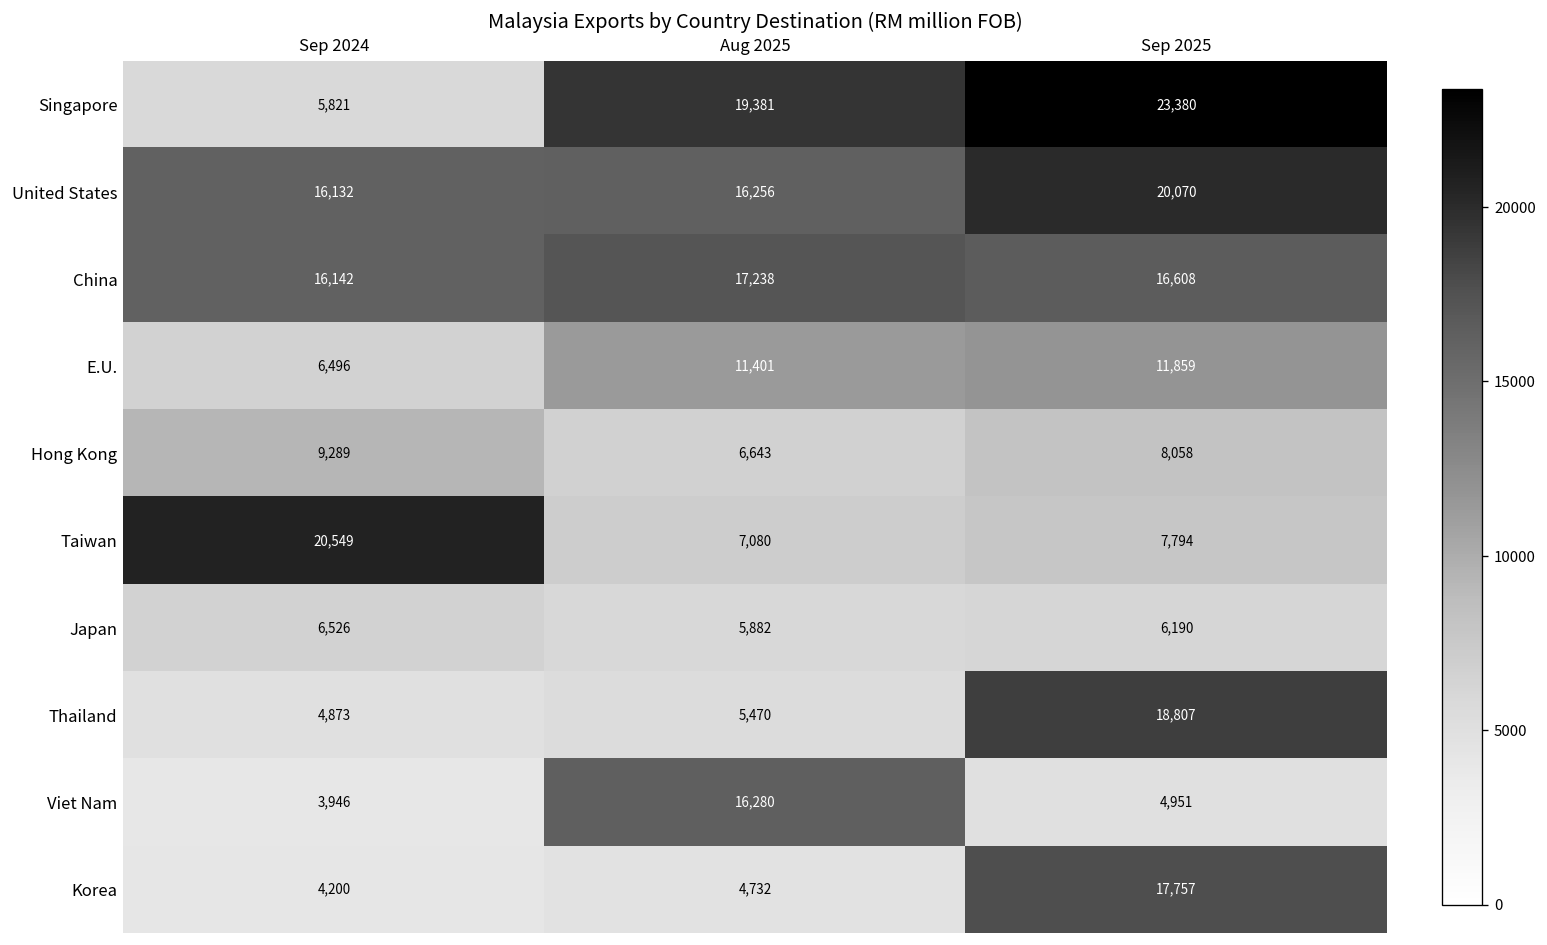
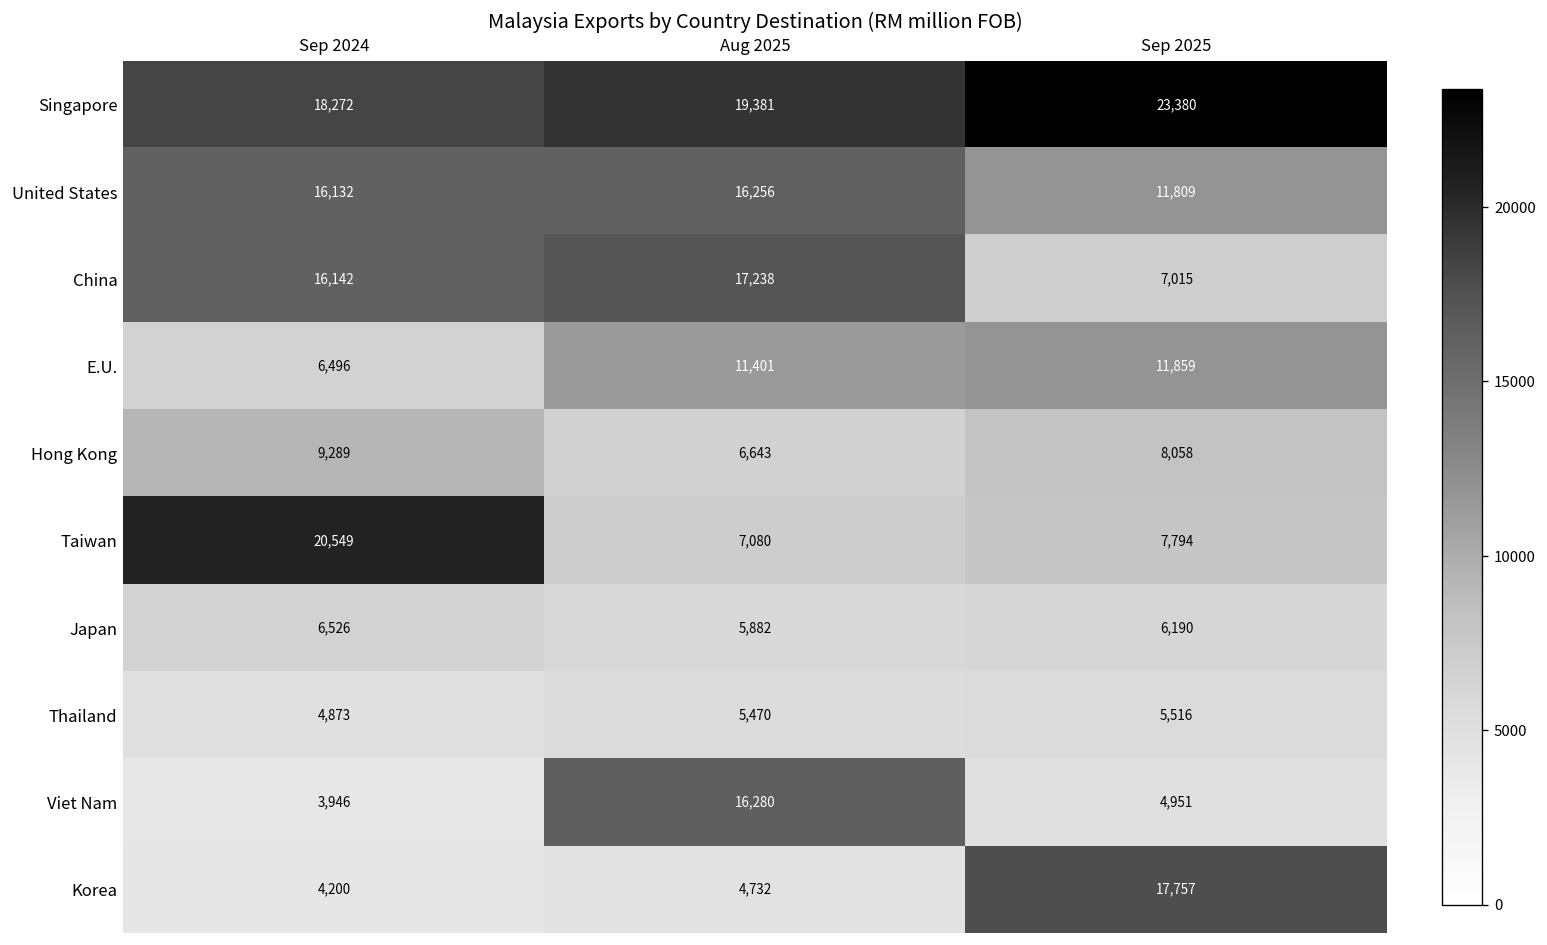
  {
    "Singapore": {
-     "Sep 2024": "5,821",
+     "Sep 2024": "18,272",
      "Aug 2025": "19,381",
      "Sep 2025": "23,380"
    },
    "United States": {
      "Sep 2024": "16,132",
      "Aug 2025": "16,256",
-     "Sep 2025": "20,070"
+     "Sep 2025": "11,809"
    },
    "China": {
      "Sep 2024": "16,142",
      "Aug 2025": "17,238",
-     "Sep 2025": "16,608"
+     "Sep 2025": "7,015"
    },
    "E.U.": {
      "Sep 2024": "6,496",
      "Aug 2025": "11,401",
      "Sep 2025": "11,859"
    },
    "Hong Kong": {
      "Sep 2024": "9,289",
      "Aug 2025": "6,643",
      "Sep 2025": "8,058"
    },
    "Taiwan": {
      "Sep 2024": "20,549",
      "Aug 2025": "7,080",
      "Sep 2025": "7,794"
    },
    "Japan": {
      "Sep 2024": "6,526",
      "Aug 2025": "5,882",
      "Sep 2025": "6,190"
    },
    "Thailand": {
      "Sep 2024": "4,873",
      "Aug 2025": "5,470",
-     "Sep 2025": "18,807"
+     "Sep 2025": "5,516"
    },
    "Viet Nam": {
      "Sep 2024": "3,946",
      "Aug 2025": "16,280",
      "Sep 2025": "4,951"
    },
    "Korea": {
      "Sep 2024": "4,200",
      "Aug 2025": "4,732",
      "Sep 2025": "17,757"
    }
  }
